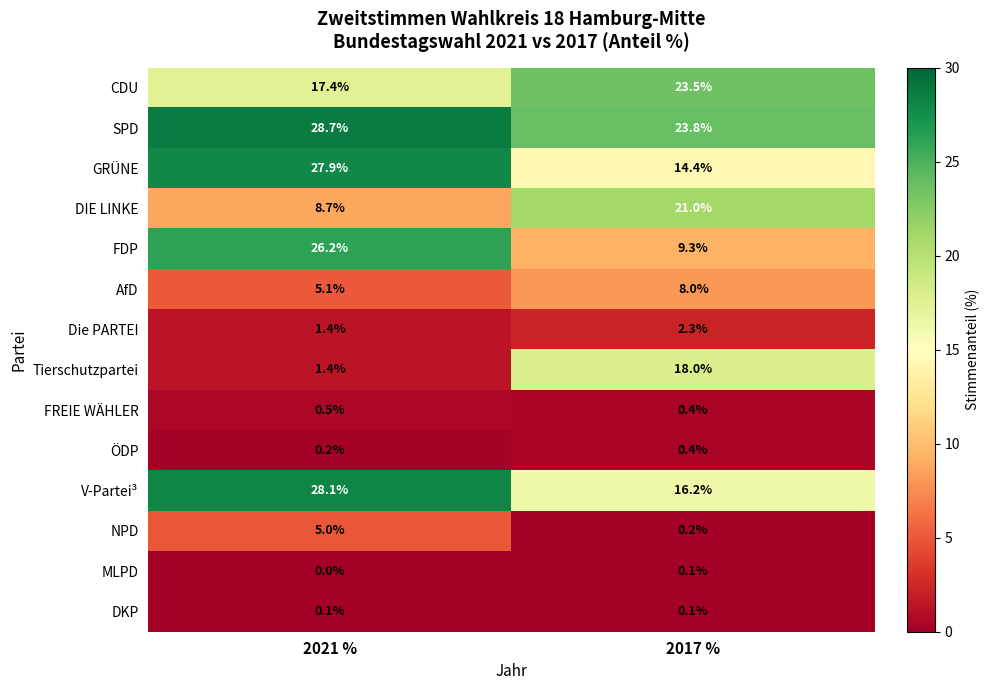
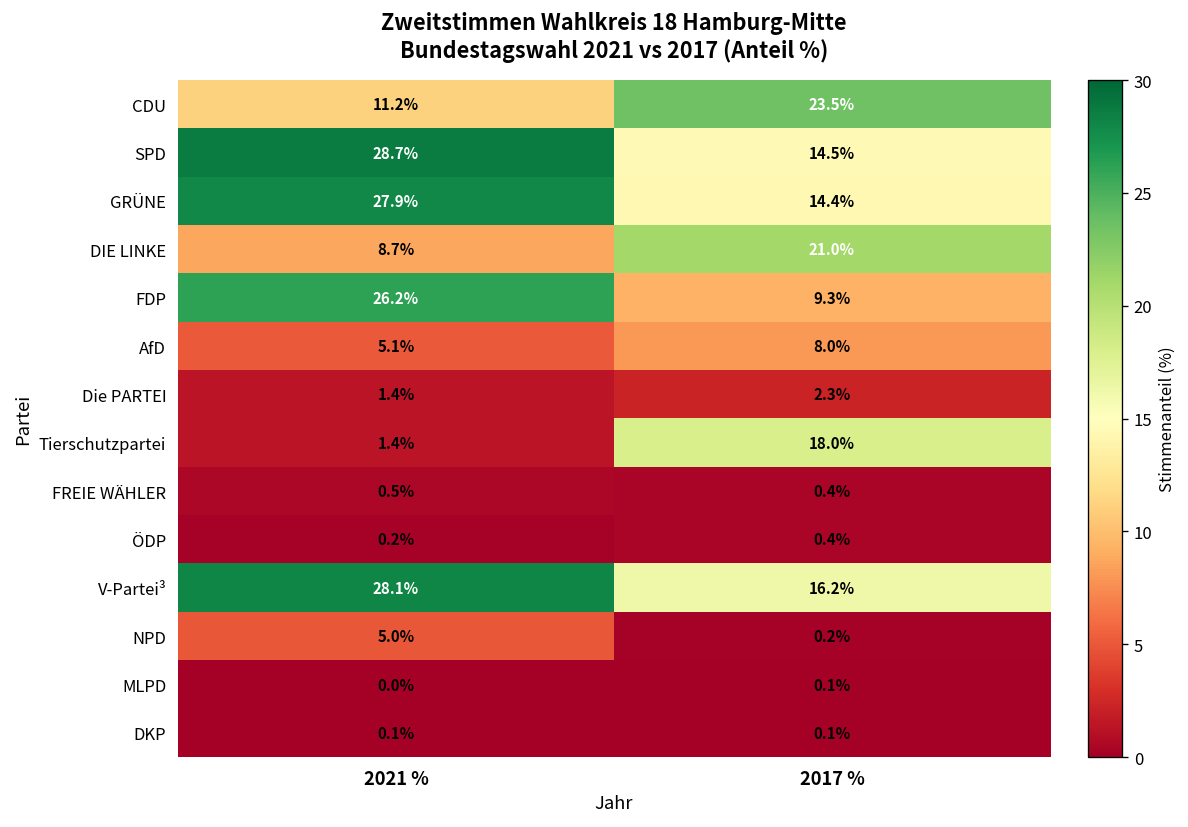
  {
    "CDU": {
-     "2021 %": "17.4%",
+     "2021 %": "11.2%",
      "2017 %": "23.5%"
    },
    "SPD": {
      "2021 %": "28.7%",
-     "2017 %": "23.8%"
+     "2017 %": "14.5%"
    },
    "GRÜNE": {
      "2021 %": "27.9%",
      "2017 %": "14.4%"
    },
    "DIE LINKE": {
      "2021 %": "8.7%",
      "2017 %": "21.0%"
    },
    "FDP": {
      "2021 %": "26.2%",
      "2017 %": "9.3%"
    },
    "AfD": {
      "2021 %": "5.1%",
      "2017 %": "8.0%"
    },
    "Die PARTEI": {
      "2021 %": "1.4%",
      "2017 %": "2.3%"
    },
    "Tierschutzpartei": {
      "2021 %": "1.4%",
      "2017 %": "18.0%"
    },
    "FREIE WÄHLER": {
      "2021 %": "0.5%",
      "2017 %": "0.4%"
    },
    "ÖDP": {
      "2021 %": "0.2%",
      "2017 %": "0.4%"
    },
    "V-Partei³": {
      "2021 %": "28.1%",
      "2017 %": "16.2%"
    },
    "NPD": {
      "2021 %": "5.0%",
      "2017 %": "0.2%"
    },
    "MLPD": {
      "2021 %": "0.0%",
      "2017 %": "0.1%"
    },
    "DKP": {
      "2021 %": "0.1%",
      "2017 %": "0.1%"
    }
  }
